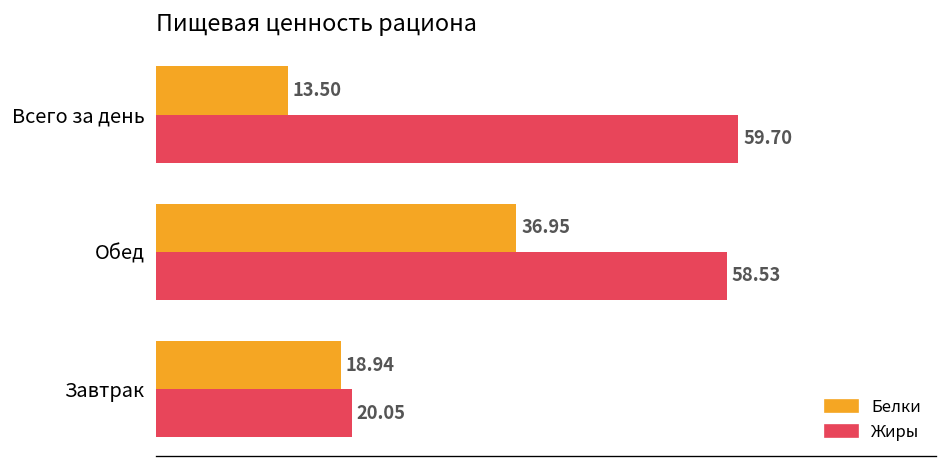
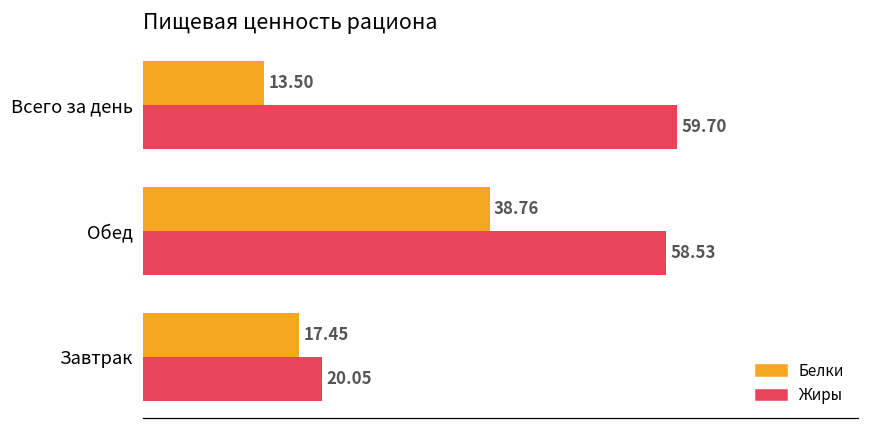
  {
    "Белки": {
      "Всего за день": 13.50,
-     "Обед": 36.95,
-     "Завтрак": 18.94
+     "Обед": 38.76,
+     "Завтрак": 17.45
    },
    "Жиры": {
      "Всего за день": 59.70,
      "Обед": 58.53,
      "Завтрак": 20.05
    }
  }
